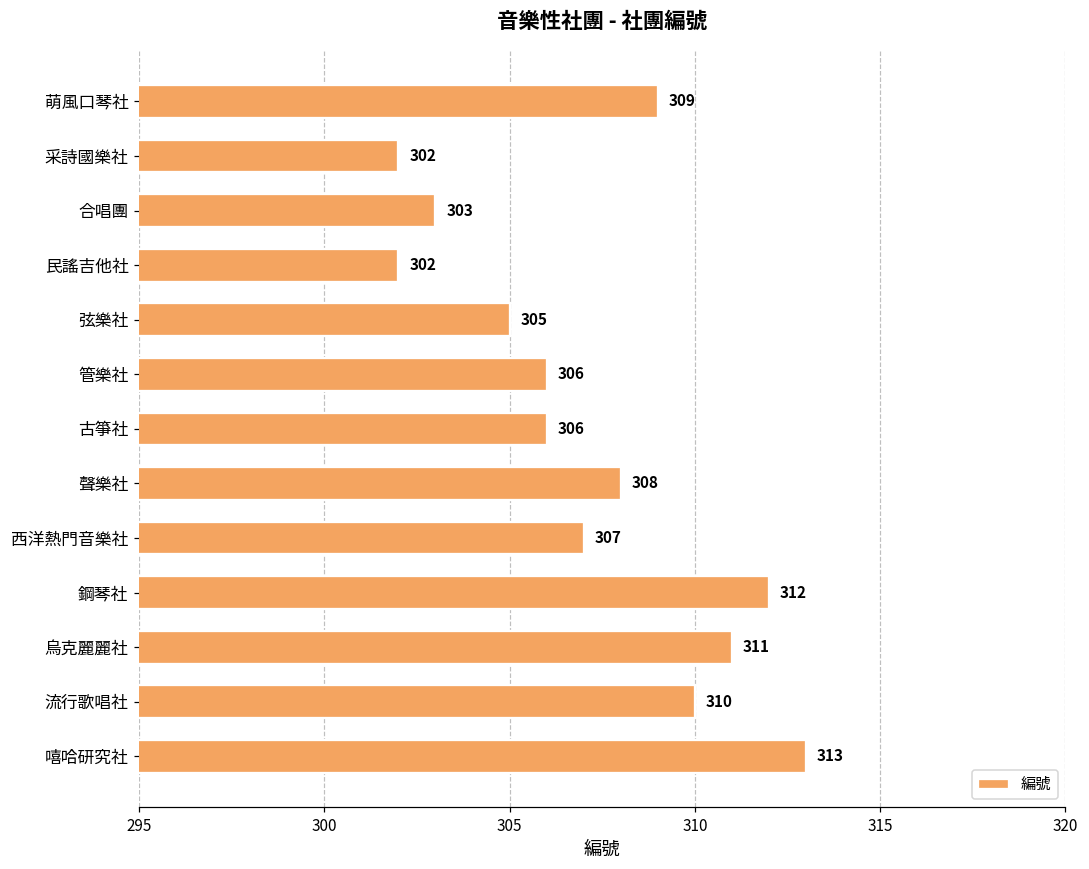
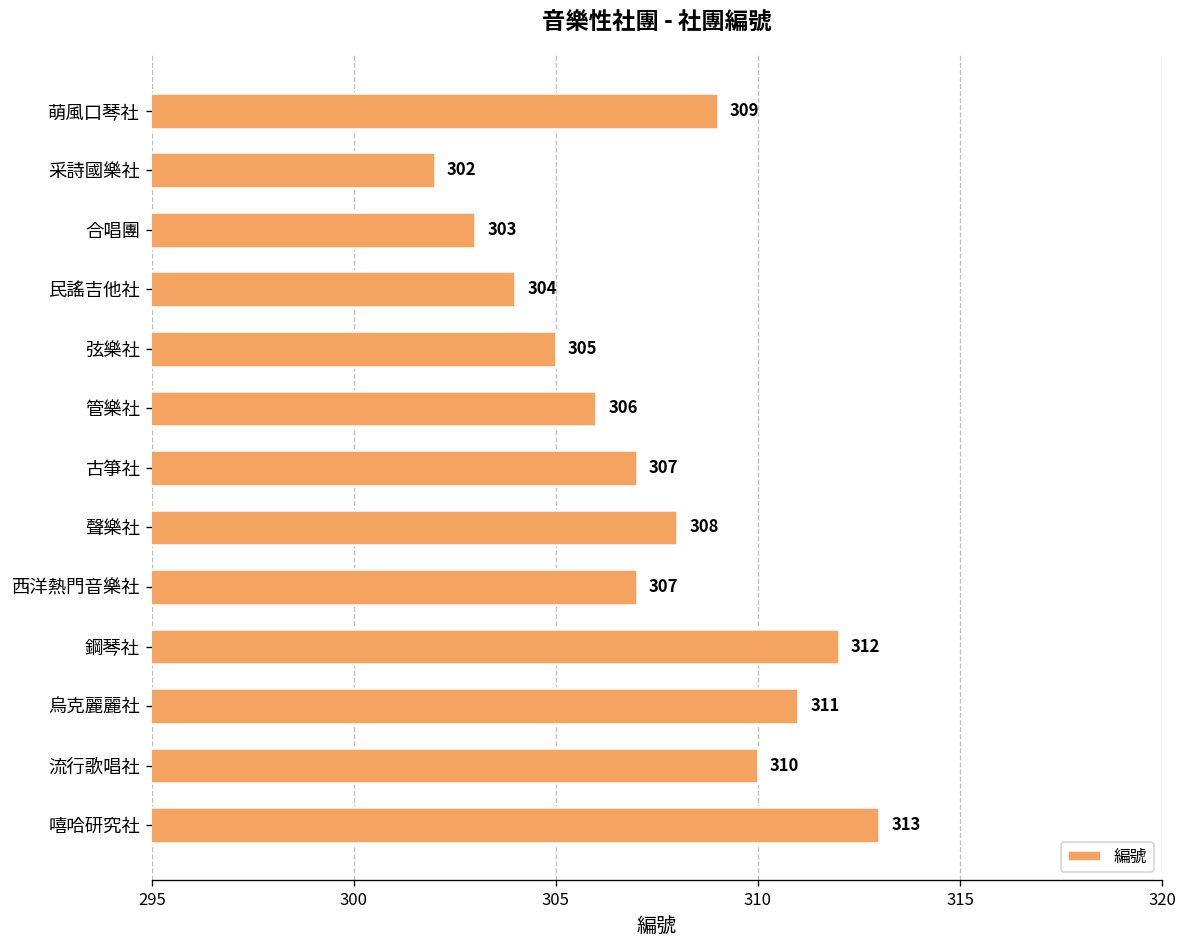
  {
    "萌風口琴社": 309,
    "采詩國樂社": 302,
    "合唱團": 303,
-   "民謠吉他社": 302,
+   "民謠吉他社": 304,
    "弦樂社": 305,
    "管樂社": 306,
-   "古箏社": 306,
+   "古箏社": 307,
    "聲樂社": 308,
    "西洋熱門音樂社": 307,
    "鋼琴社": 312,
    "烏克麗麗社": 311,
    "流行歌唱社": 310,
    "嘻哈研究社": 313
  }
